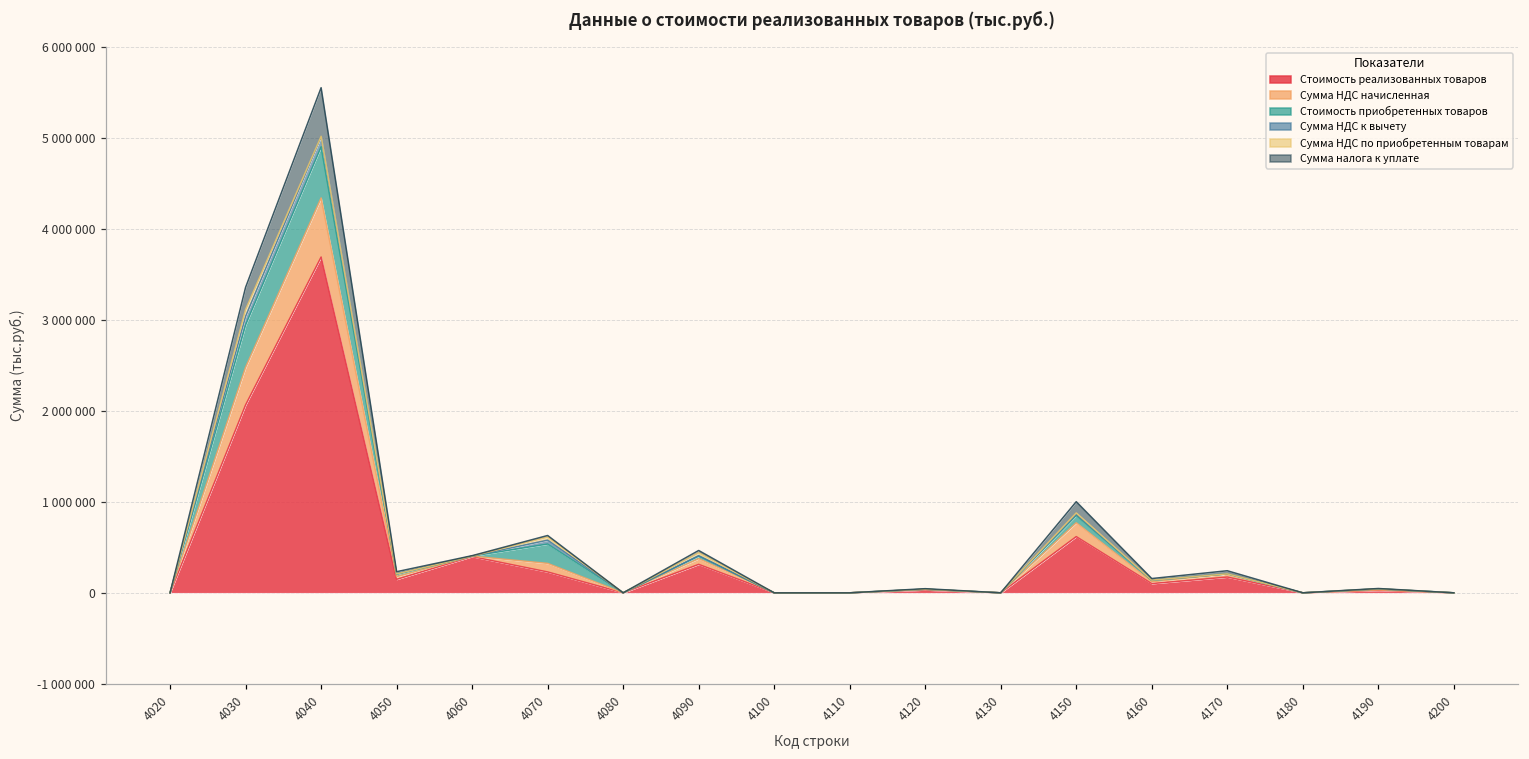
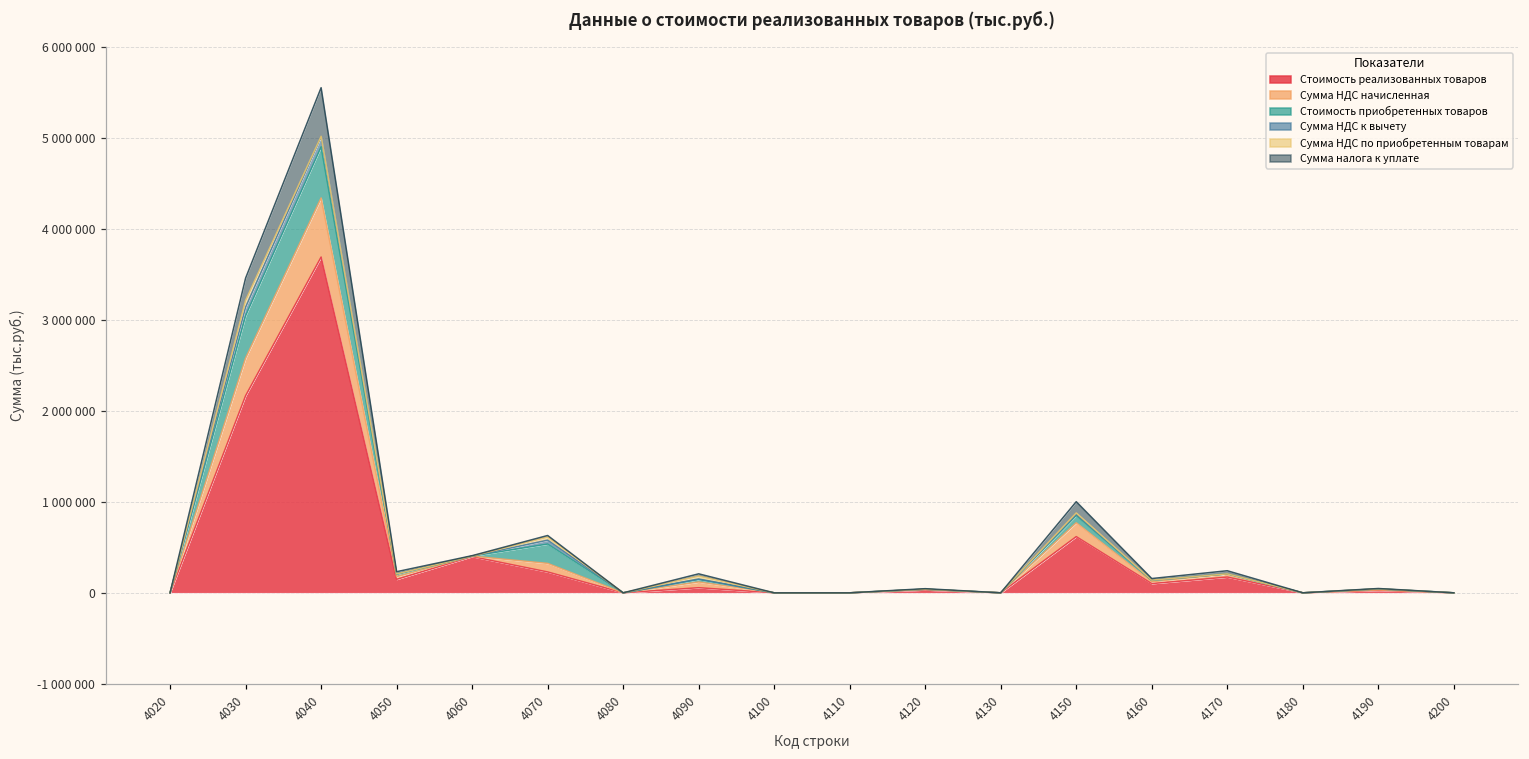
  {
    "Стоимость реализованных товаров": {
-     "4030": 2100000,
+     "4030": 2200000,
      "4040": 3700000,
      "4070": 200000,
-     "4090": 300000,
+     "4090": 100000,
      "4150": 600000,
      "4170": 200000
    }
  }
